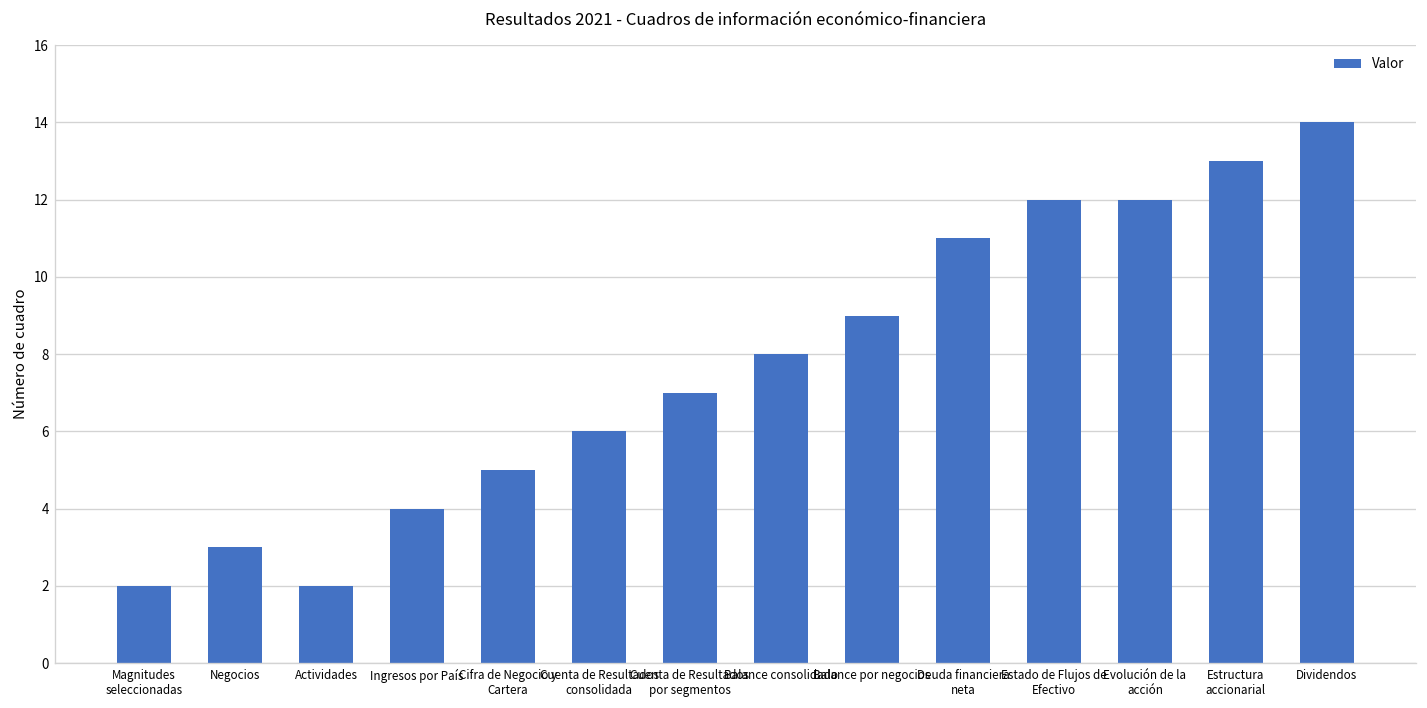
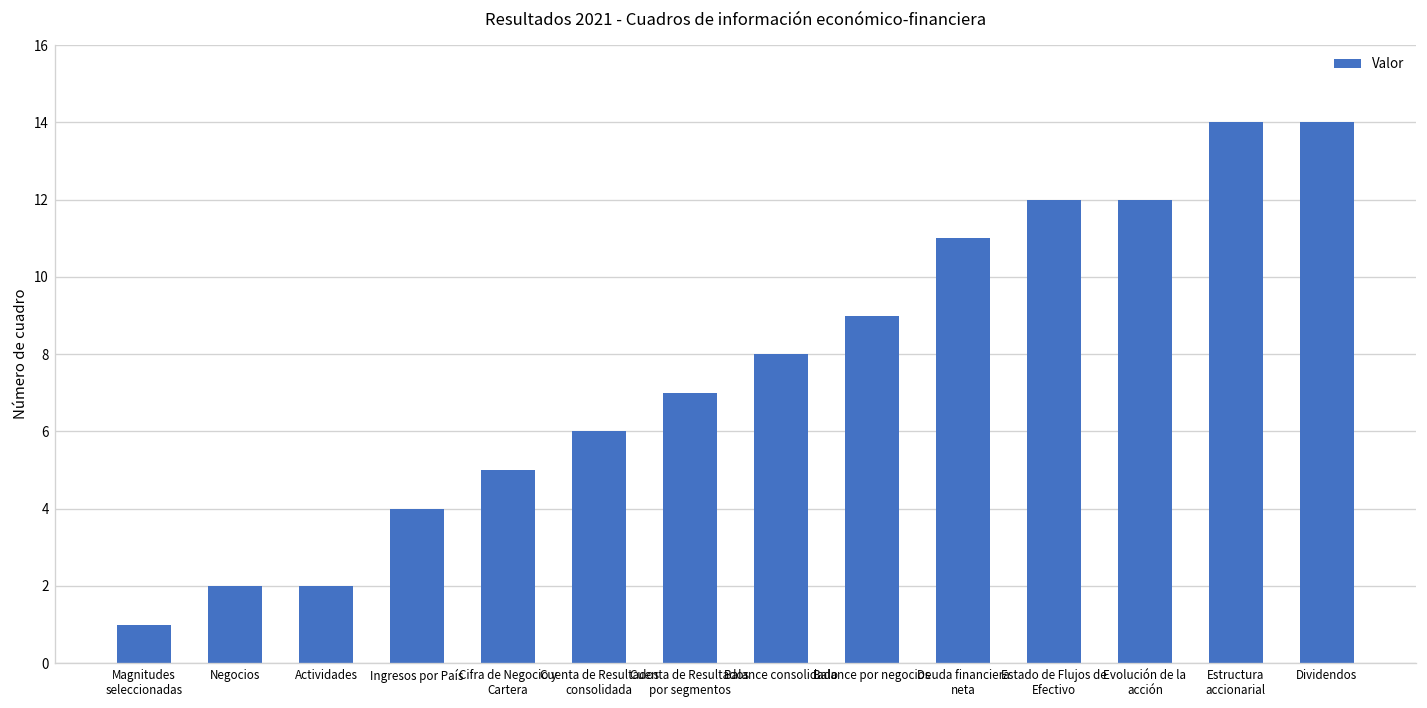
  {
-   "Magnitudes seleccionadas": 2,
-   "Negocios": 3,
+   "Magnitudes seleccionadas": 1,
+   "Negocios": 2,
    "Actividades": 2,
    "Ingresos por País": 4,
    "Deuda financiera neta": 11,
    "Estado de Flujos de Efectivo": 12,
    "Evolución de la acción": 12,
-   "Estructura accionarial": 13,
+   "Estructura accionarial": 14,
    "Dividendos": 14
  }
